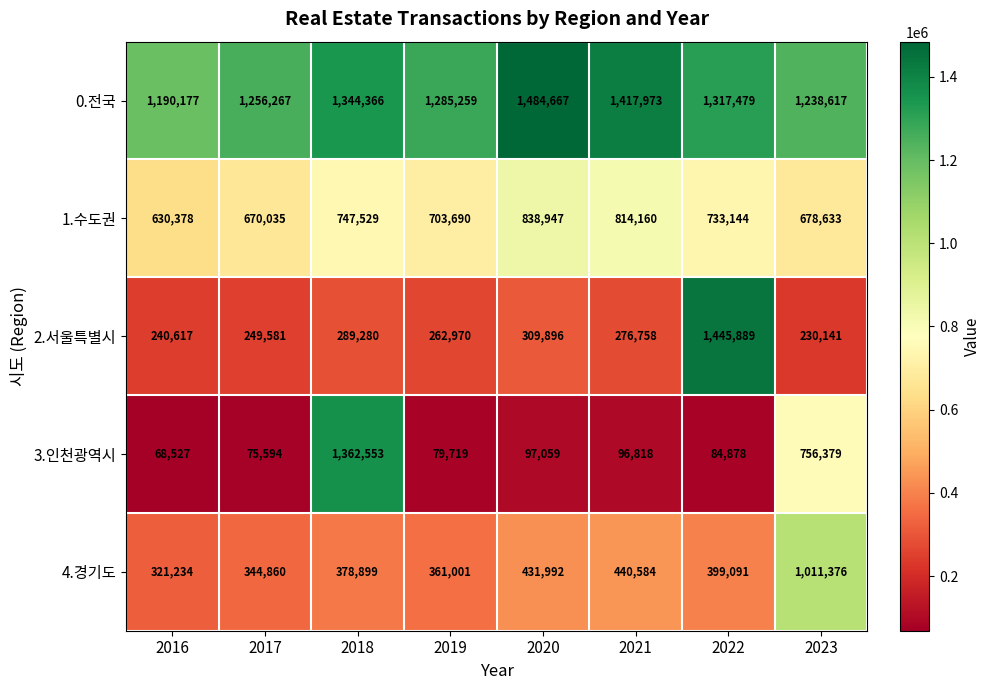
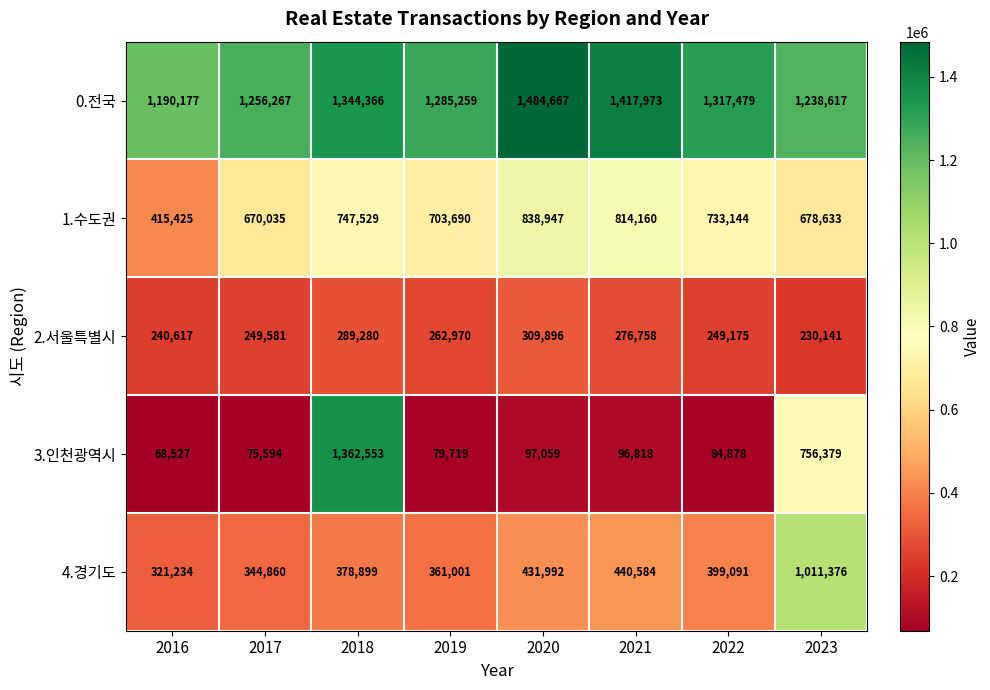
  {
    "0.전국": {
      "2016": "1,190,177",
      "2017": "1,256,267",
      "2018": "1,344,366",
      "2019": "1,285,259",
      "2020": "1,484,667",
      "2021": "1,417,973",
      "2022": "1,317,479",
      "2023": "1,238,617"
    },
    "1.수도권": {
-     "2016": "630,378",
+     "2016": "415,425",
      "2017": "670,035",
      "2018": "747,529",
      "2019": "703,690",
      "2020": "838,947",
      "2021": "814,160",
      "2022": "733,144",
      "2023": "678,633"
    },
    "2.서울특별시": {
      "2016": "240,617",
      "2017": "249,581",
      "2018": "289,280",
      "2019": "262,970",
      "2020": "309,896",
      "2021": "276,758",
-     "2022": "1,445,889",
+     "2022": "249,175",
      "2023": "230,141"
    },
    "3.인천광역시": {
      "2016": "68,527",
      "2017": "75,594",
      "2018": "1,362,553",
      "2019": "79,719",
      "2020": "97,059",
      "2021": "96,818",
      "2022": "84,878",
      "2023": "756,379"
    },
    "4.경기도": {
      "2016": "321,234",
      "2017": "344,860",
      "2018": "378,899",
      "2019": "361,001",
      "2020": "431,992",
      "2021": "440,584",
      "2022": "399,091",
      "2023": "1,011,376"
    }
  }
